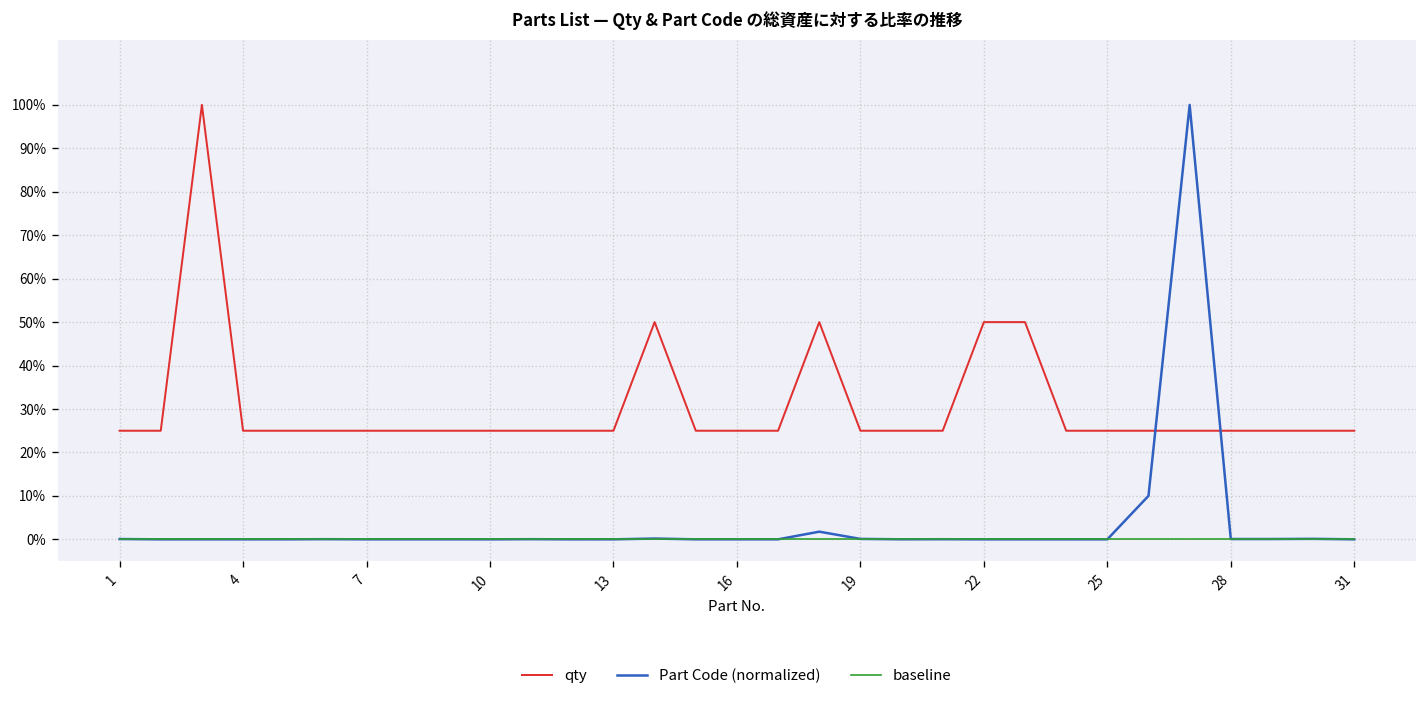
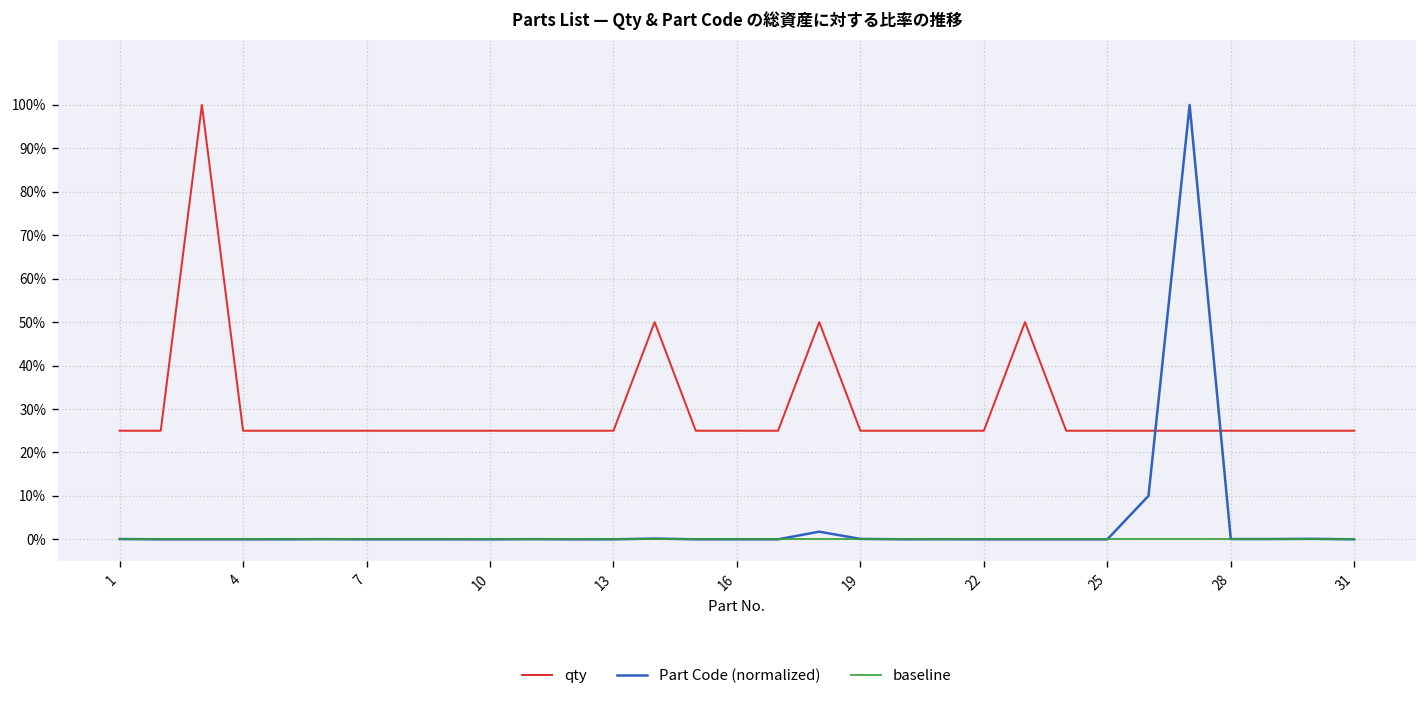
  {
    "qty": {
      "1": "25%",
      "4": "25%",
      "7": "25%",
      "10": "25%",
      "13": "25%",
      "16": "25%",
      "19": "25%",
-     "22": "50%",
+     "22": "25%",
      "25": "25%",
      "28": "25%",
      "31": "25%"
    }
  }
